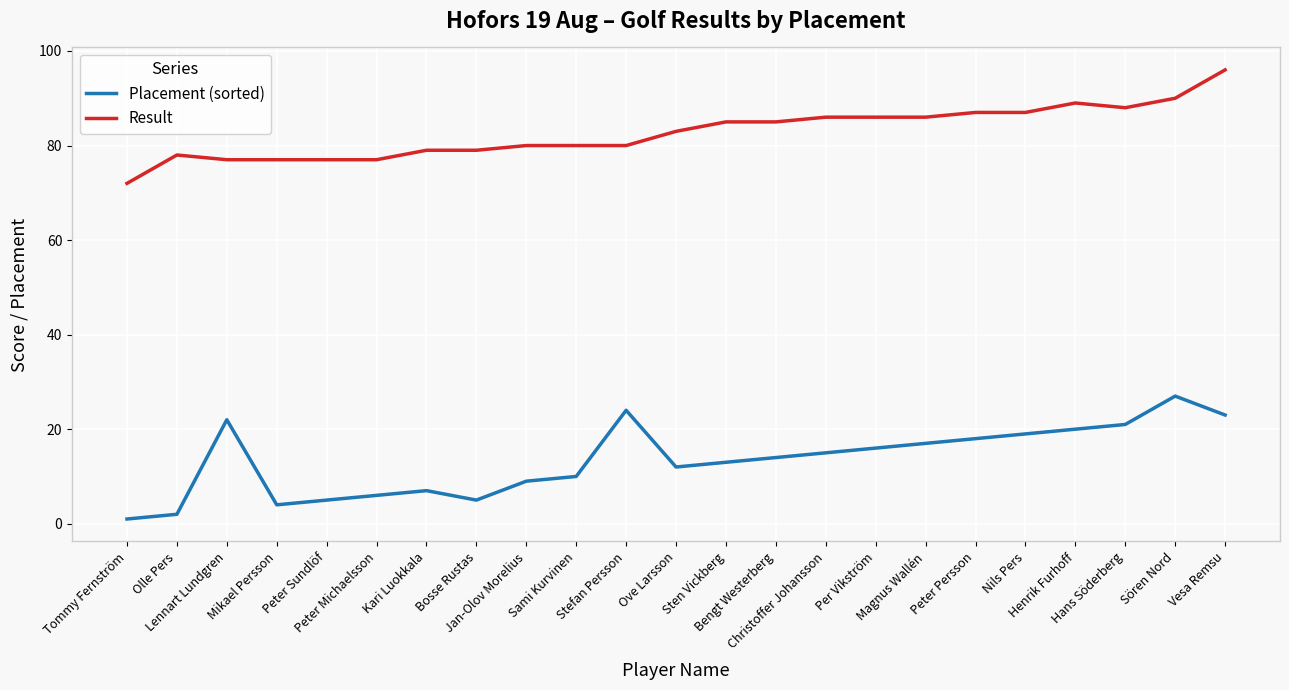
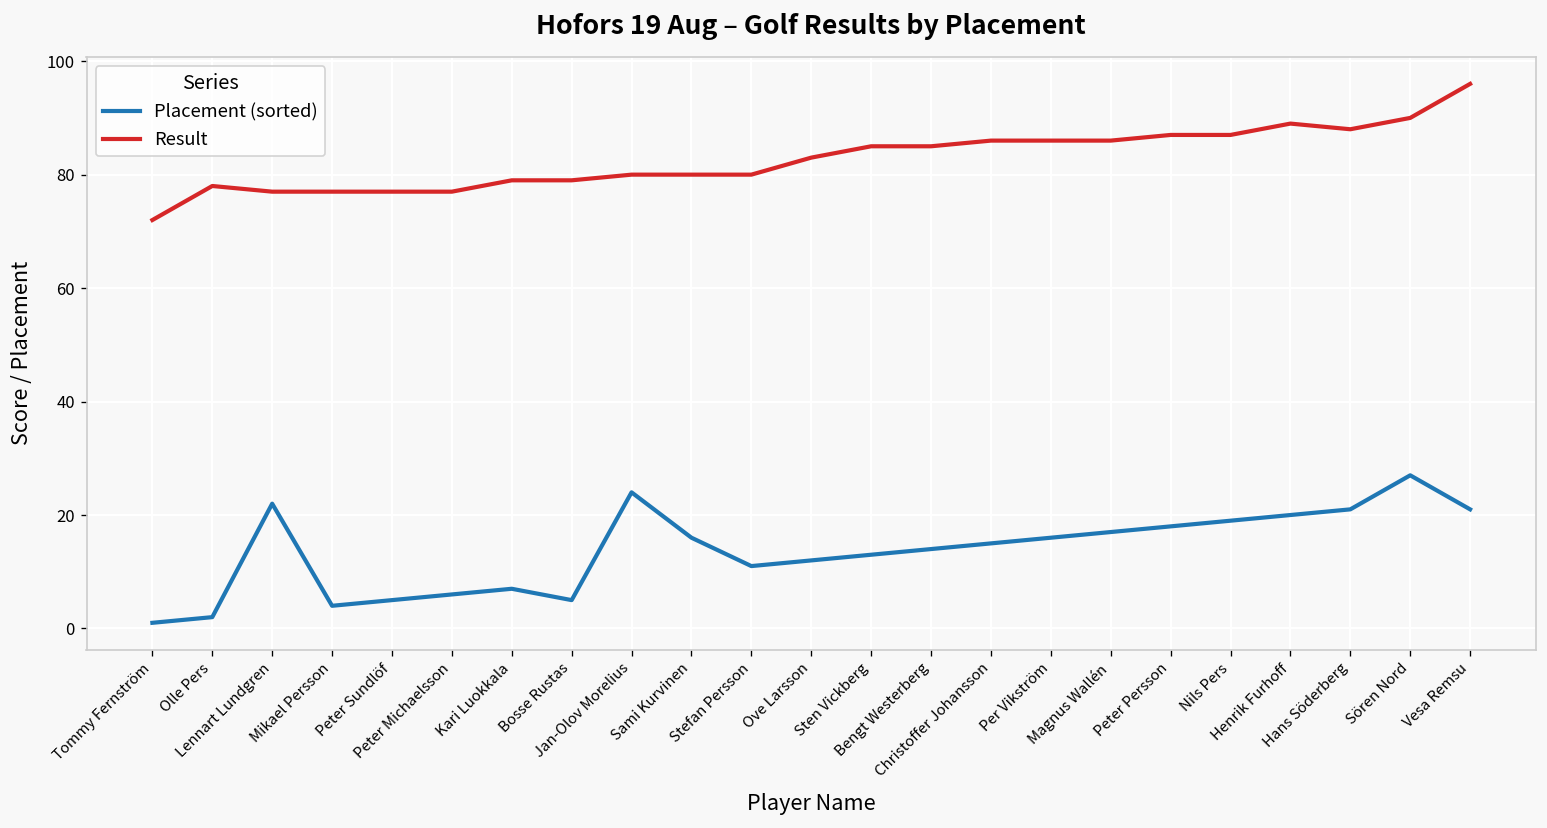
  {
    "Placement (sorted)": {
      "Tommy Fernström": 1,
      "Olle Pers": 2,
      "Lennart Lundgren": 22,
      "Mikael Persson": 4,
      "Peter Sundlöf": 5,
      "Peter Michaelsson": 6,
      "Kari Luokkala": 7,
      "Bosse Rustas": 5,
-     "Jan-Olov Morelius": 9,
-     "Sami Kurvinen": 10,
-     "Stefan Persson": 24,
+     "Jan-Olov Morelius": 24,
+     "Sami Kurvinen": 16,
+     "Stefan Persson": 11,
      "Ove Larsson": 12,
      "Sten Vickberg": 13,
      "Bengt Westerberg": 14,
      "Christoffer Johansson": 15,
      "Per Vikström": 16,
      "Magnus Wallén": 17,
      "Peter Persson": 18,
      "Nils Pers": 19,
      "Henrik Furhoff": 20,
      "Hans Söderberg": 21,
      "Sören Nord": 27,
-     "Vesa Remsu": 23
+     "Vesa Remsu": 21
    },
    "Result": {
      "Tommy Fernström": 72,
      "Olle Pers": 78,
      "Lennart Lundgren": 77,
      "Mikael Persson": 77,
      "Peter Sundlöf": 77,
      "Peter Michaelsson": 77,
      "Kari Luokkala": 79,
      "Bosse Rustas": 79,
      "Jan-Olov Morelius": 80,
      "Sami Kurvinen": 80,
      "Stefan Persson": 80,
      "Ove Larsson": 83,
      "Sten Vickberg": 85,
      "Bengt Westerberg": 85,
      "Christoffer Johansson": 86,
      "Per Vikström": 86,
      "Magnus Wallén": 86,
      "Peter Persson": 87,
      "Nils Pers": 87,
      "Henrik Furhoff": 89,
      "Hans Söderberg": 88,
      "Sören Nord": 90,
      "Vesa Remsu": 96
    }
  }
